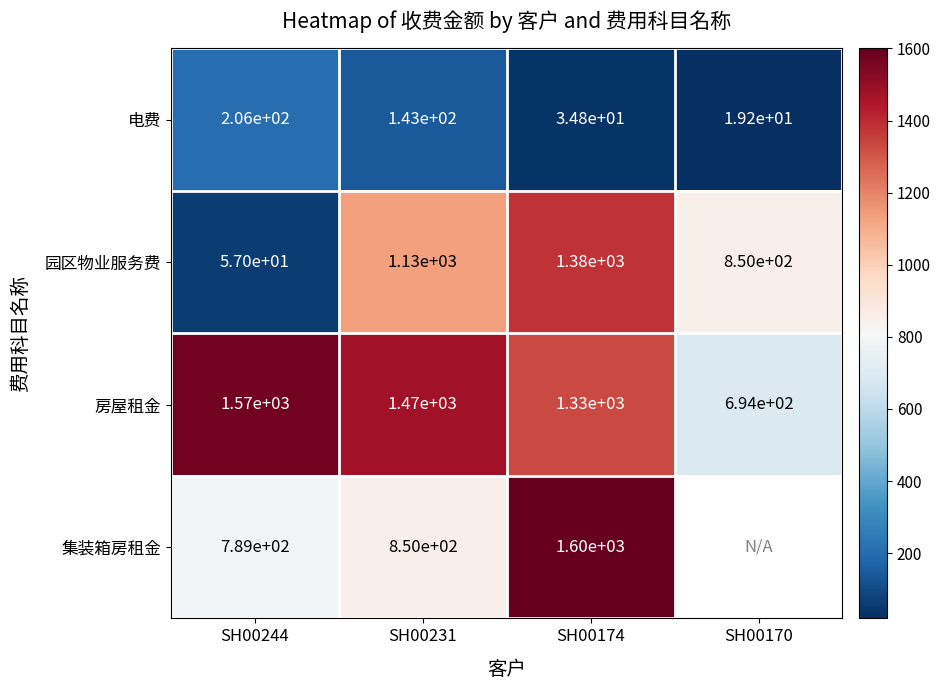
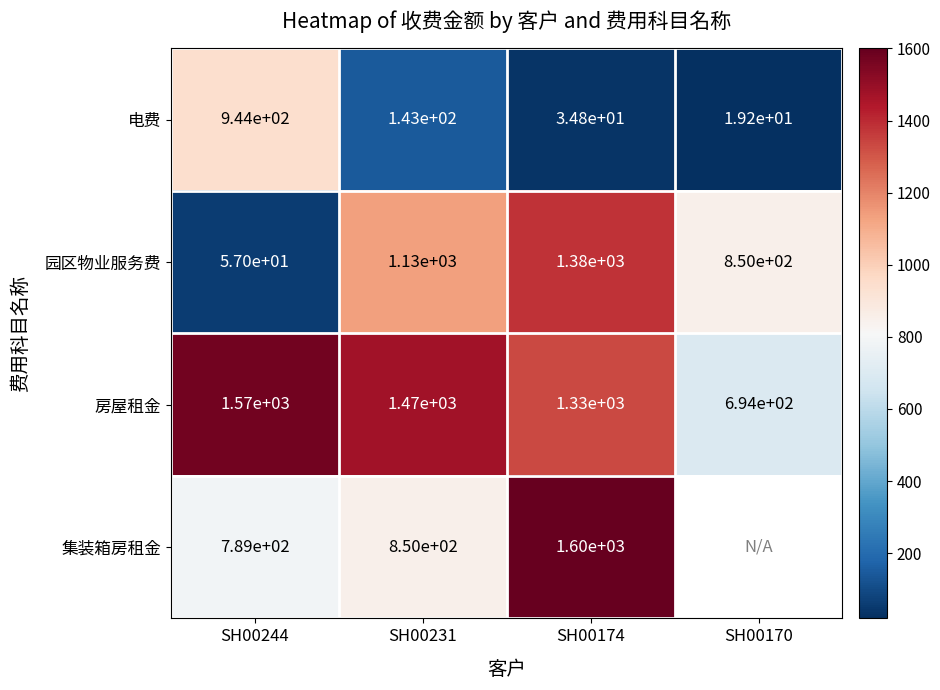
  {
    "电费": {
-     "SH00244": "2.06e+02",
+     "SH00244": "9.44e+02",
      "SH00231": "1.43e+02",
      "SH00174": "3.48e+01",
      "SH00170": "1.92e+01"
    },
    "园区物业服务费": {
      "SH00244": "5.70e+01",
      "SH00231": "1.13e+03",
      "SH00174": "1.38e+03",
      "SH00170": "8.50e+02"
    },
    "房屋租金": {
      "SH00244": "1.57e+03",
      "SH00231": "1.47e+03",
      "SH00174": "1.33e+03",
      "SH00170": "6.94e+02"
    },
    "集装箱房租金": {
      "SH00244": "7.89e+02",
      "SH00231": "8.50e+02",
      "SH00174": "1.60e+03"
    }
  }
